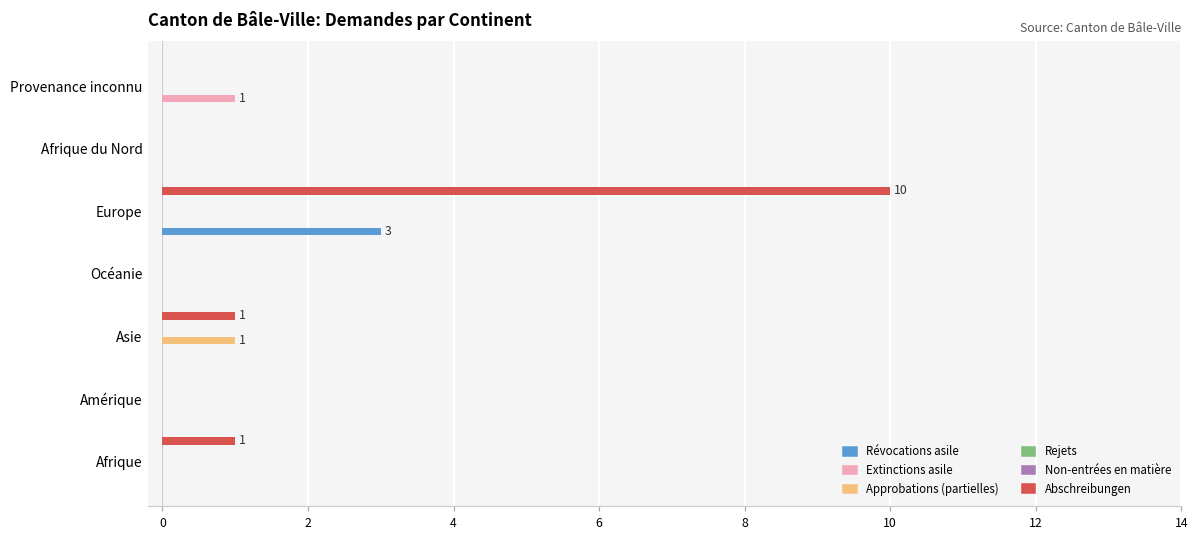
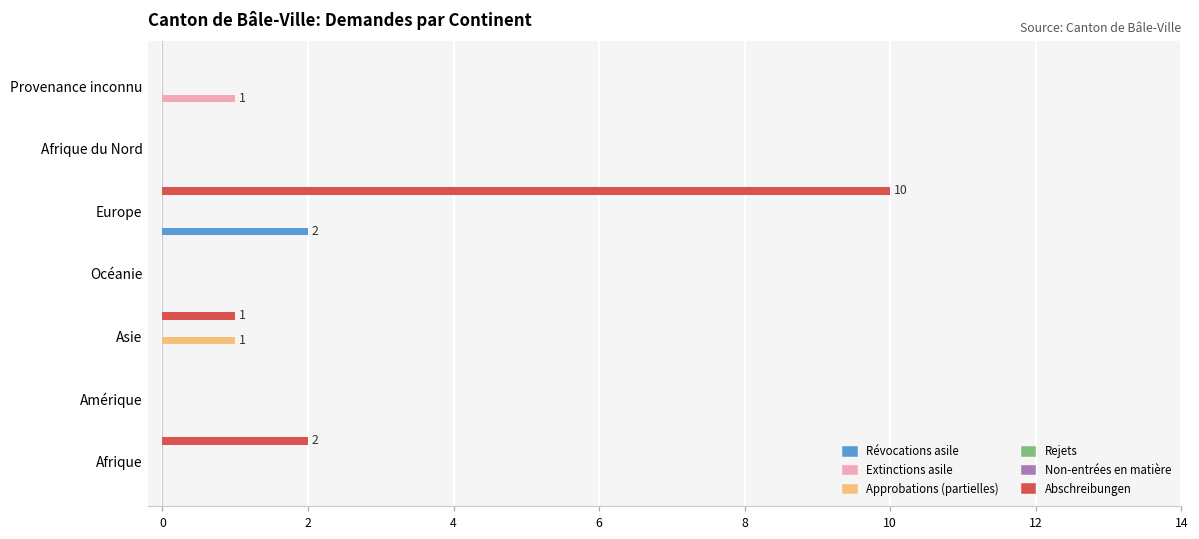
  {
    "Révocations asile": {
-     "Europe": 3
+     "Europe": 2
    },
    "Extinctions asile": {
      "Provenance inconnu": 1
    },
    "Approbations (partielles)": {
      "Asie": 1
    },
    "Rejets": {
      "Provenance inconnu": 0.0,
      "Afrique du Nord": 0.0,
      "Europe": 0.0,
      "Océanie": 0.0,
      "Asie": 0.0,
      "Amérique": 0.0,
      "Afrique": 0.0
    },
    "Non-entrées en matière": {
      "Provenance inconnu": 0.0,
      "Afrique du Nord": 0.0,
      "Europe": 0.0,
      "Océanie": 0.0,
      "Asie": 0.0,
      "Amérique": 0.0,
      "Afrique": 0.0
    },
    "Abschreibungen": {
      "Europe": 10,
      "Asie": 1,
-     "Afrique": 1
+     "Afrique": 2
    }
  }
